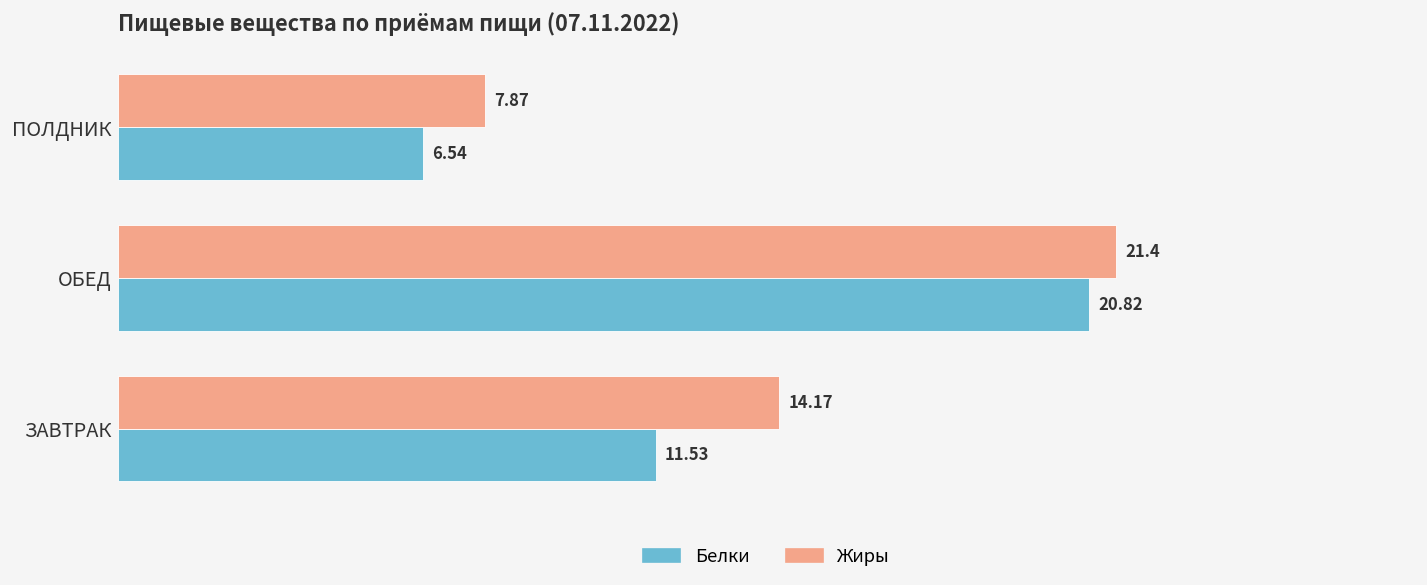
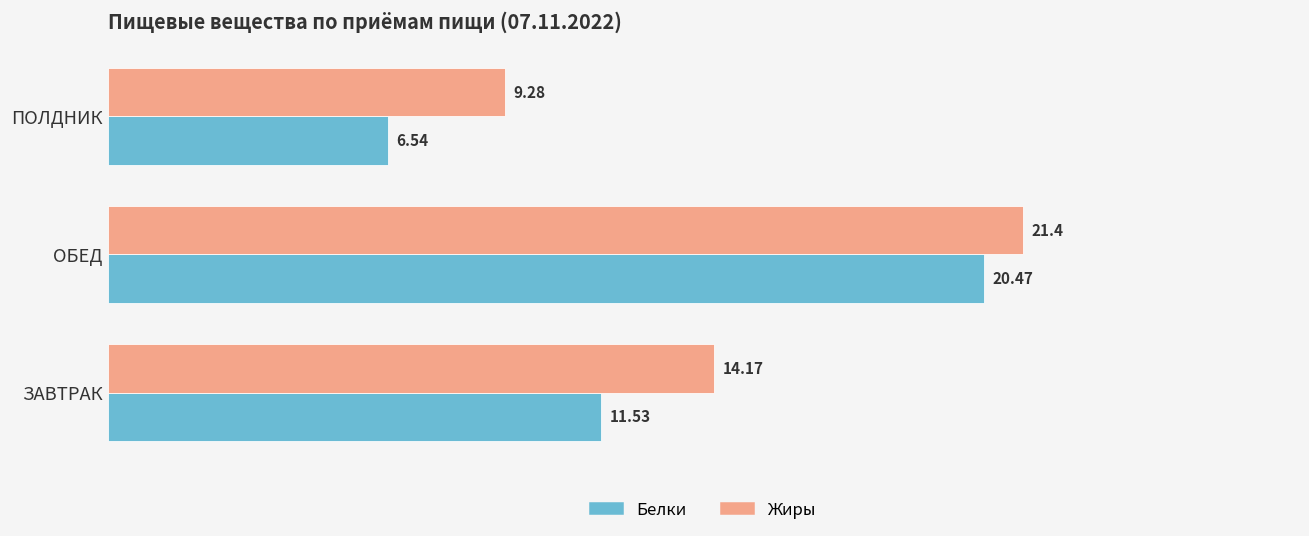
  {
    "Белки": {
      "ПОЛДНИК": 6.54,
-     "ОБЕД": 20.82,
+     "ОБЕД": 20.47,
      "ЗАВТРАК": 11.53
    },
    "Жиры": {
-     "ПОЛДНИК": 7.87,
+     "ПОЛДНИК": 9.28,
      "ОБЕД": 21.4,
      "ЗАВТРАК": 14.17
    }
  }
